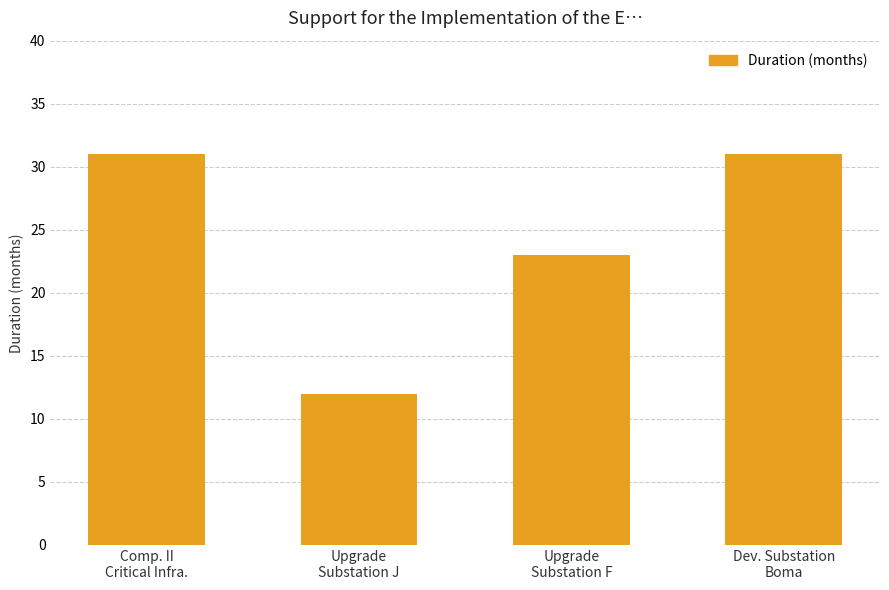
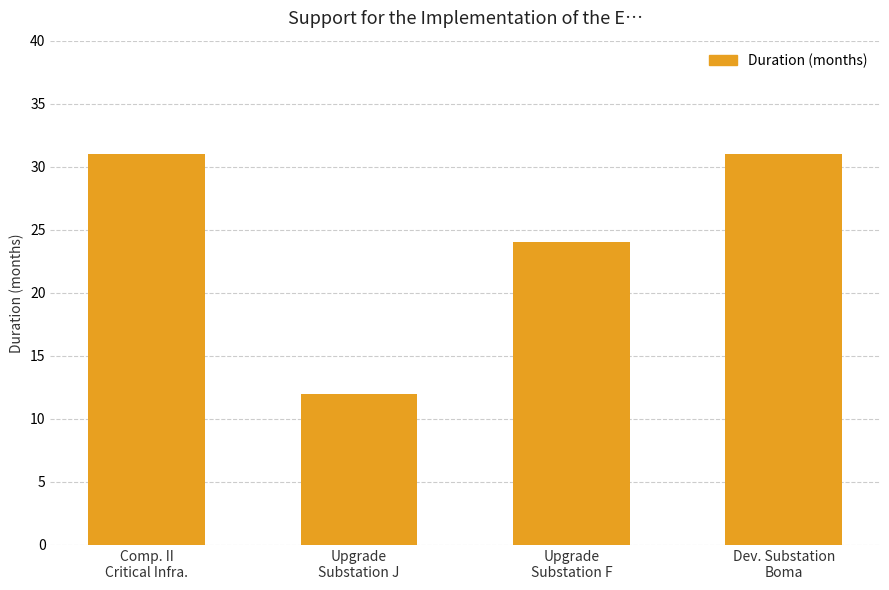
  {
    "Comp. II Critical Infra.": 31,
    "Upgrade Substation J": 12,
-   "Upgrade Substation F": 23,
+   "Upgrade Substation F": 24,
    "Dev. Substation Boma": 31
  }
